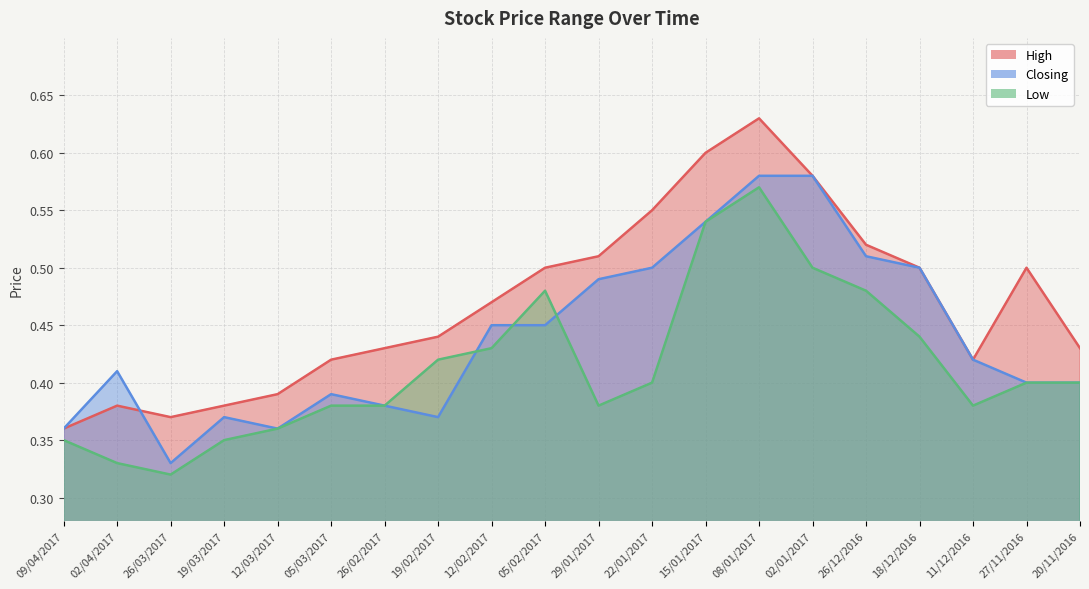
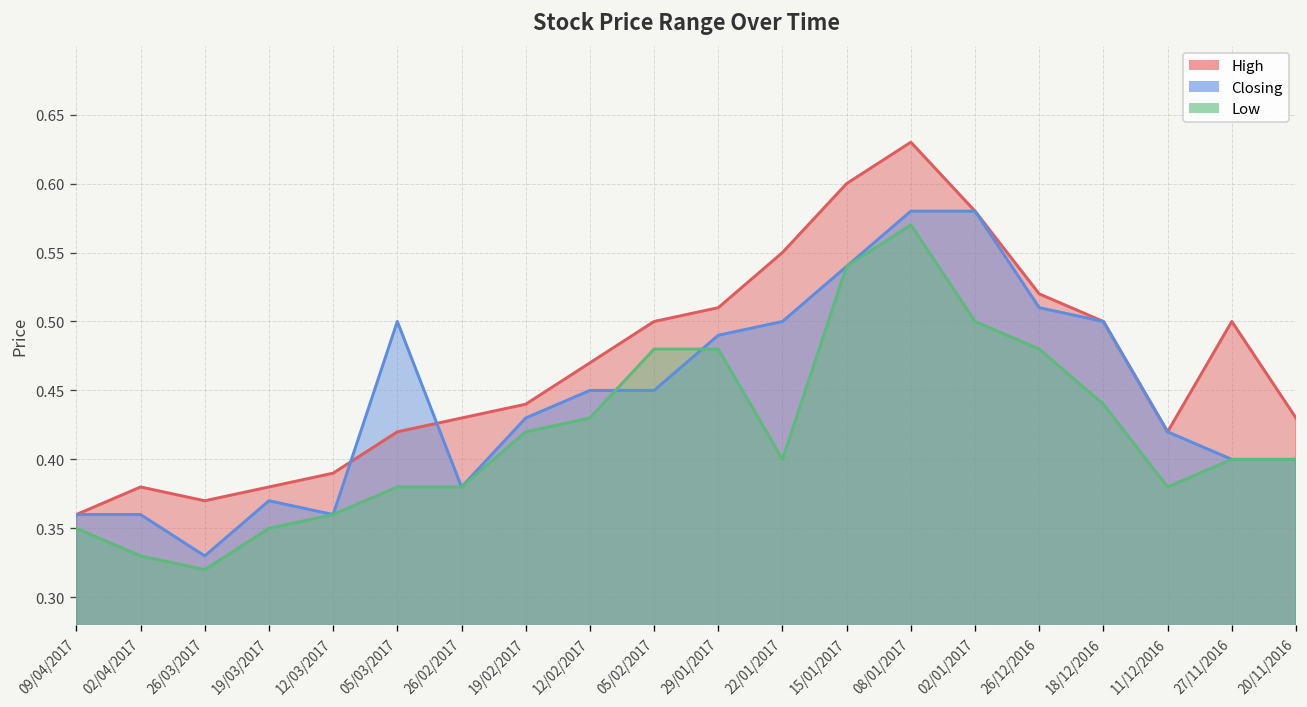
  {
    "High": {
      "02/04/2017": 0.38,
      "26/03/2017": 0.37,
      "19/03/2017": 0.38,
      "12/03/2017": 0.39,
      "05/03/2017": 0.42,
      "26/02/2017": 0.43,
      "19/02/2017": 0.44,
      "12/02/2017": 0.47,
      "05/02/2017": 0.50,
      "29/01/2017": 0.51,
      "22/01/2017": 0.55,
      "15/01/2017": 0.60,
      "08/01/2017": 0.63,
      "26/12/2016": 0.52,
      "27/11/2016": 0.50,
      "20/11/2016": 0.43
    },
    "Closing": {
-     "02/04/2017": 0.41,
+     "02/04/2017": 0.36,
      "26/03/2017": 0.33,
      "19/03/2017": 0.37,
-     "05/03/2017": 0.39,
-     "19/02/2017": 0.37,
+     "05/03/2017": 0.50,
+     "19/02/2017": 0.43,
      "12/02/2017": 0.45,
      "05/02/2017": 0.45,
      "29/01/2017": 0.49,
      "22/01/2017": 0.50,
      "08/01/2017": 0.58,
      "26/12/2016": 0.51
    },
    "Low": {
      "09/04/2017": 0.35,
      "02/04/2017": 0.33,
      "26/03/2017": 0.32,
      "19/03/2017": 0.35,
      "05/03/2017": 0.38,
      "19/02/2017": 0.42,
      "12/02/2017": 0.43,
      "05/02/2017": 0.48,
-     "29/01/2017": 0.38,
+     "29/01/2017": 0.48,
      "22/01/2017": 0.40,
      "08/01/2017": 0.57,
      "02/01/2017": 0.50,
      "26/12/2016": 0.48,
      "18/12/2016": 0.44,
      "11/12/2016": 0.38
    }
  }
